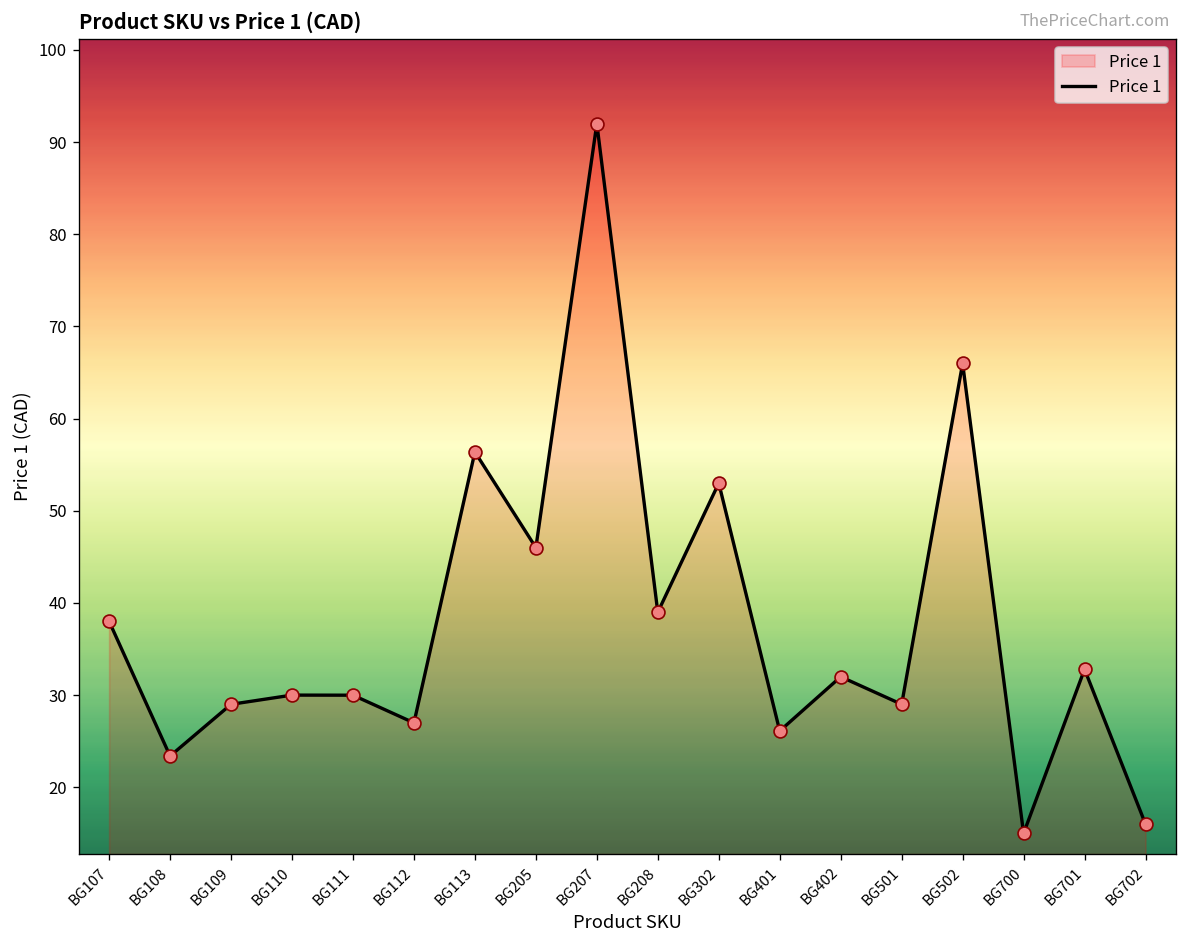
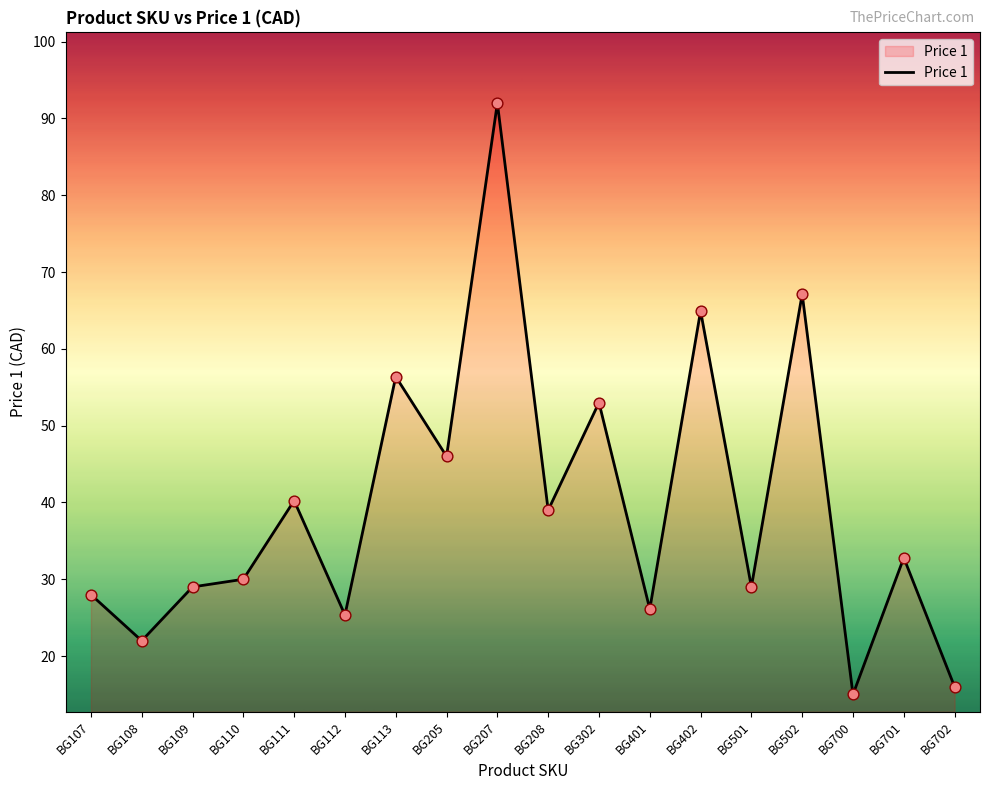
  {
-   "BG107": 38,
-   "BG108": 23,
+   "BG107": 28,
+   "BG108": 22,
    "BG109": 29,
    "BG110": 30,
-   "BG111": 30,
-   "BG112": 27,
+   "BG111": 40,
+   "BG112": 25,
    "BG113": 56,
    "BG205": 46,
    "BG207": 92,
    "BG208": 39,
    "BG302": 53,
    "BG401": 26,
-   "BG402": 32,
+   "BG402": 65,
    "BG501": 29,
-   "BG502": 66,
+   "BG502": 67,
    "BG700": 15,
    "BG701": 33,
    "BG702": 16
  }
